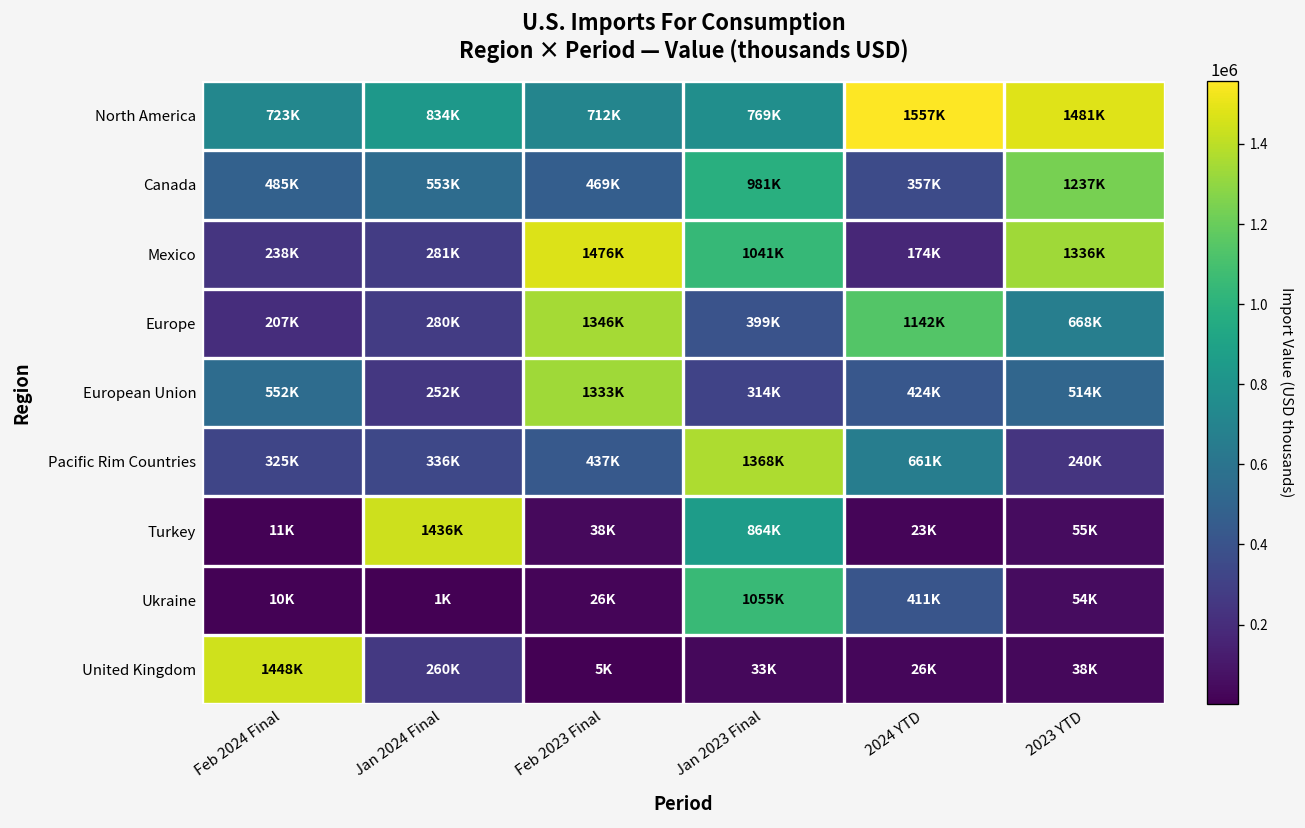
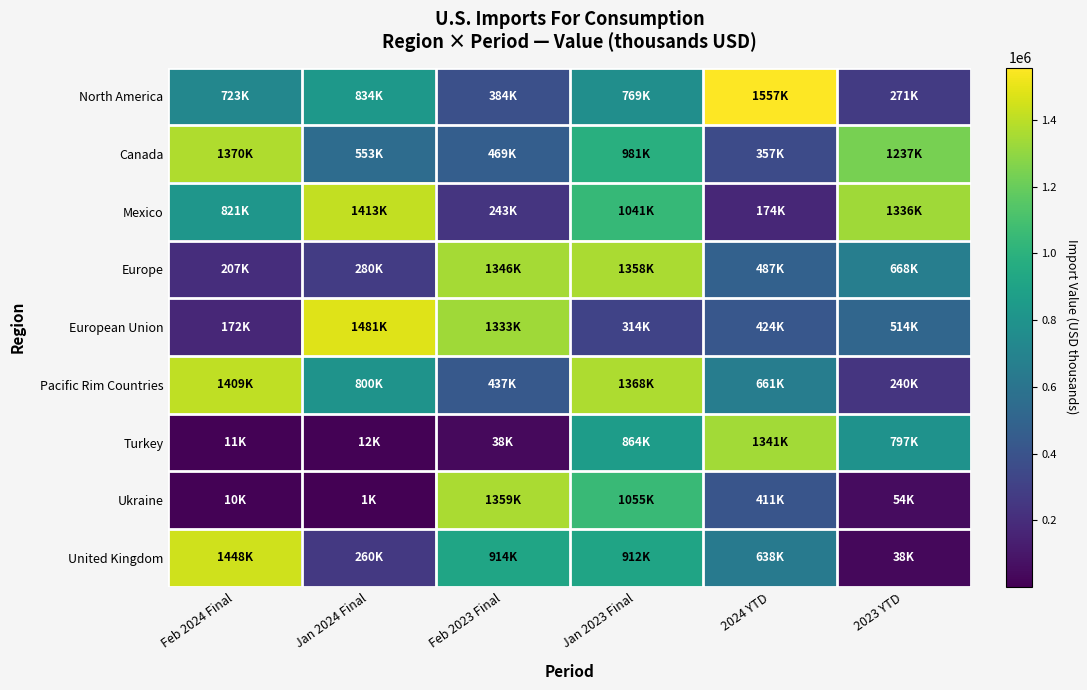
  {
    "North America": {
      "Feb 2024 Final": "723K",
      "Jan 2024 Final": "834K",
-     "Feb 2023 Final": "712K",
+     "Feb 2023 Final": "384K",
      "Jan 2023 Final": "769K",
      "2024 YTD": "1557K",
-     "2023 YTD": "1481K"
+     "2023 YTD": "271K"
    },
    "Canada": {
-     "Feb 2024 Final": "485K",
+     "Feb 2024 Final": "1370K",
      "Jan 2024 Final": "553K",
      "Feb 2023 Final": "469K",
      "Jan 2023 Final": "981K",
      "2024 YTD": "357K",
      "2023 YTD": "1237K"
    },
    "Mexico": {
-     "Feb 2024 Final": "238K",
-     "Jan 2024 Final": "281K",
-     "Feb 2023 Final": "1476K",
+     "Feb 2024 Final": "821K",
+     "Jan 2024 Final": "1413K",
+     "Feb 2023 Final": "243K",
      "Jan 2023 Final": "1041K",
      "2024 YTD": "174K",
      "2023 YTD": "1336K"
    },
    "Europe": {
      "Feb 2024 Final": "207K",
      "Jan 2024 Final": "280K",
      "Feb 2023 Final": "1346K",
-     "Jan 2023 Final": "399K",
-     "2024 YTD": "1142K",
+     "Jan 2023 Final": "1358K",
+     "2024 YTD": "487K",
      "2023 YTD": "668K"
    },
    "European Union": {
-     "Feb 2024 Final": "552K",
-     "Jan 2024 Final": "252K",
+     "Feb 2024 Final": "172K",
+     "Jan 2024 Final": "1481K",
      "Feb 2023 Final": "1333K",
      "Jan 2023 Final": "314K",
      "2024 YTD": "424K",
      "2023 YTD": "514K"
    },
    "Pacific Rim Countries": {
-     "Feb 2024 Final": "325K",
-     "Jan 2024 Final": "336K",
+     "Feb 2024 Final": "1409K",
+     "Jan 2024 Final": "800K",
      "Feb 2023 Final": "437K",
      "Jan 2023 Final": "1368K",
      "2024 YTD": "661K",
      "2023 YTD": "240K"
    },
    "Turkey": {
      "Feb 2024 Final": "11K",
-     "Jan 2024 Final": "1436K",
+     "Jan 2024 Final": "12K",
      "Feb 2023 Final": "38K",
      "Jan 2023 Final": "864K",
-     "2024 YTD": "23K",
-     "2023 YTD": "55K"
+     "2024 YTD": "1341K",
+     "2023 YTD": "797K"
    },
    "Ukraine": {
      "Feb 2024 Final": "10K",
      "Jan 2024 Final": "1K",
-     "Feb 2023 Final": "26K",
+     "Feb 2023 Final": "1359K",
      "Jan 2023 Final": "1055K",
      "2024 YTD": "411K",
      "2023 YTD": "54K"
    },
    "United Kingdom": {
      "Feb 2024 Final": "1448K",
      "Jan 2024 Final": "260K",
-     "Feb 2023 Final": "5K",
-     "Jan 2023 Final": "33K",
-     "2024 YTD": "26K",
+     "Feb 2023 Final": "914K",
+     "Jan 2023 Final": "912K",
+     "2024 YTD": "638K",
      "2023 YTD": "38K"
    }
  }
